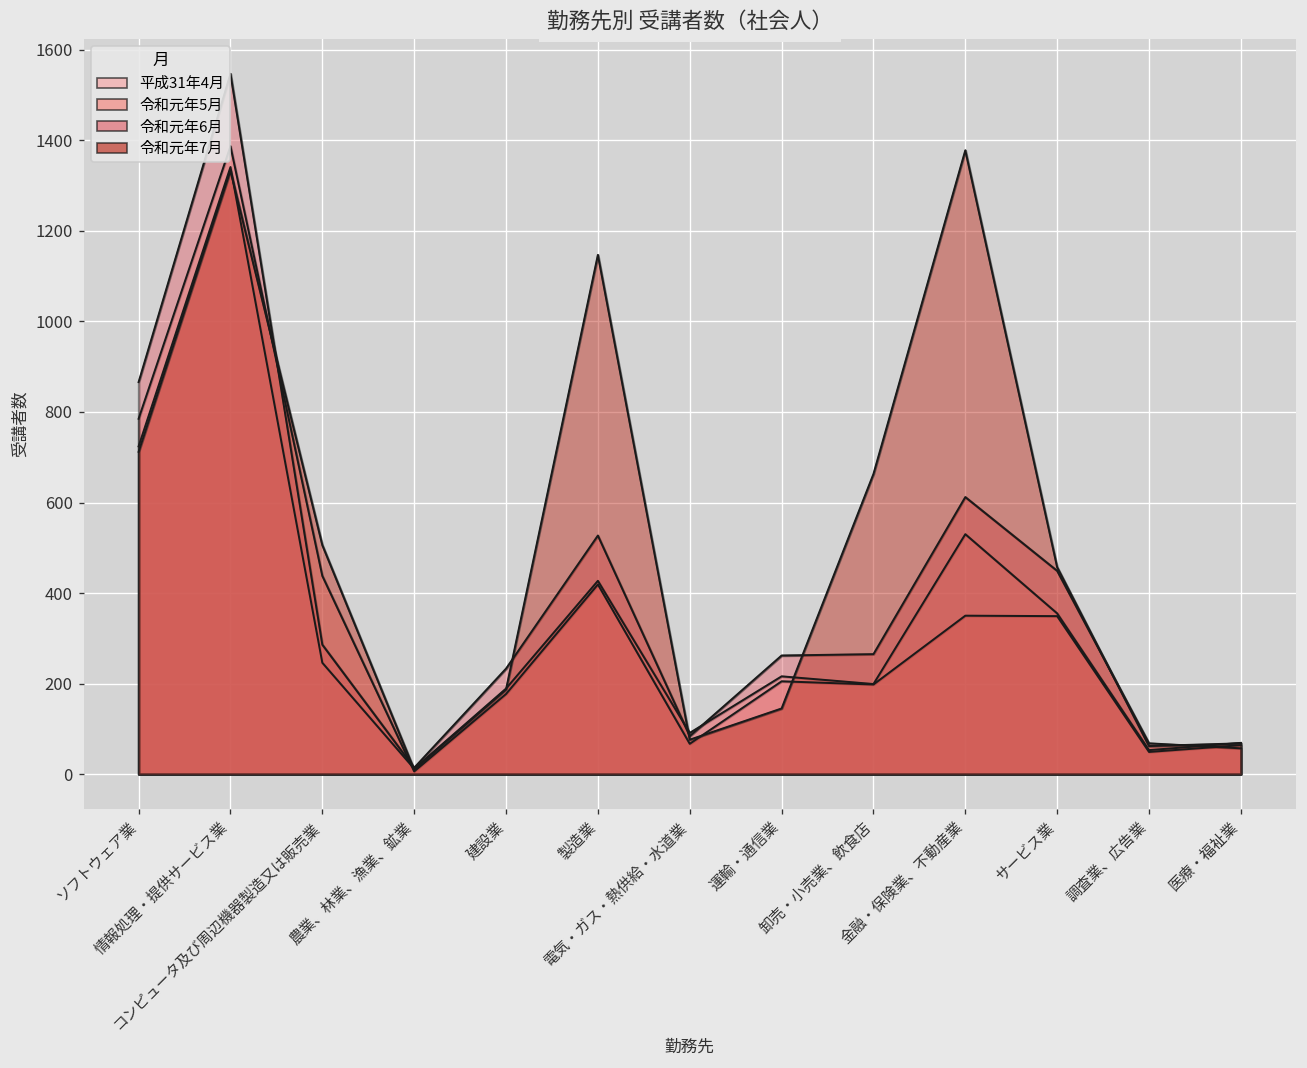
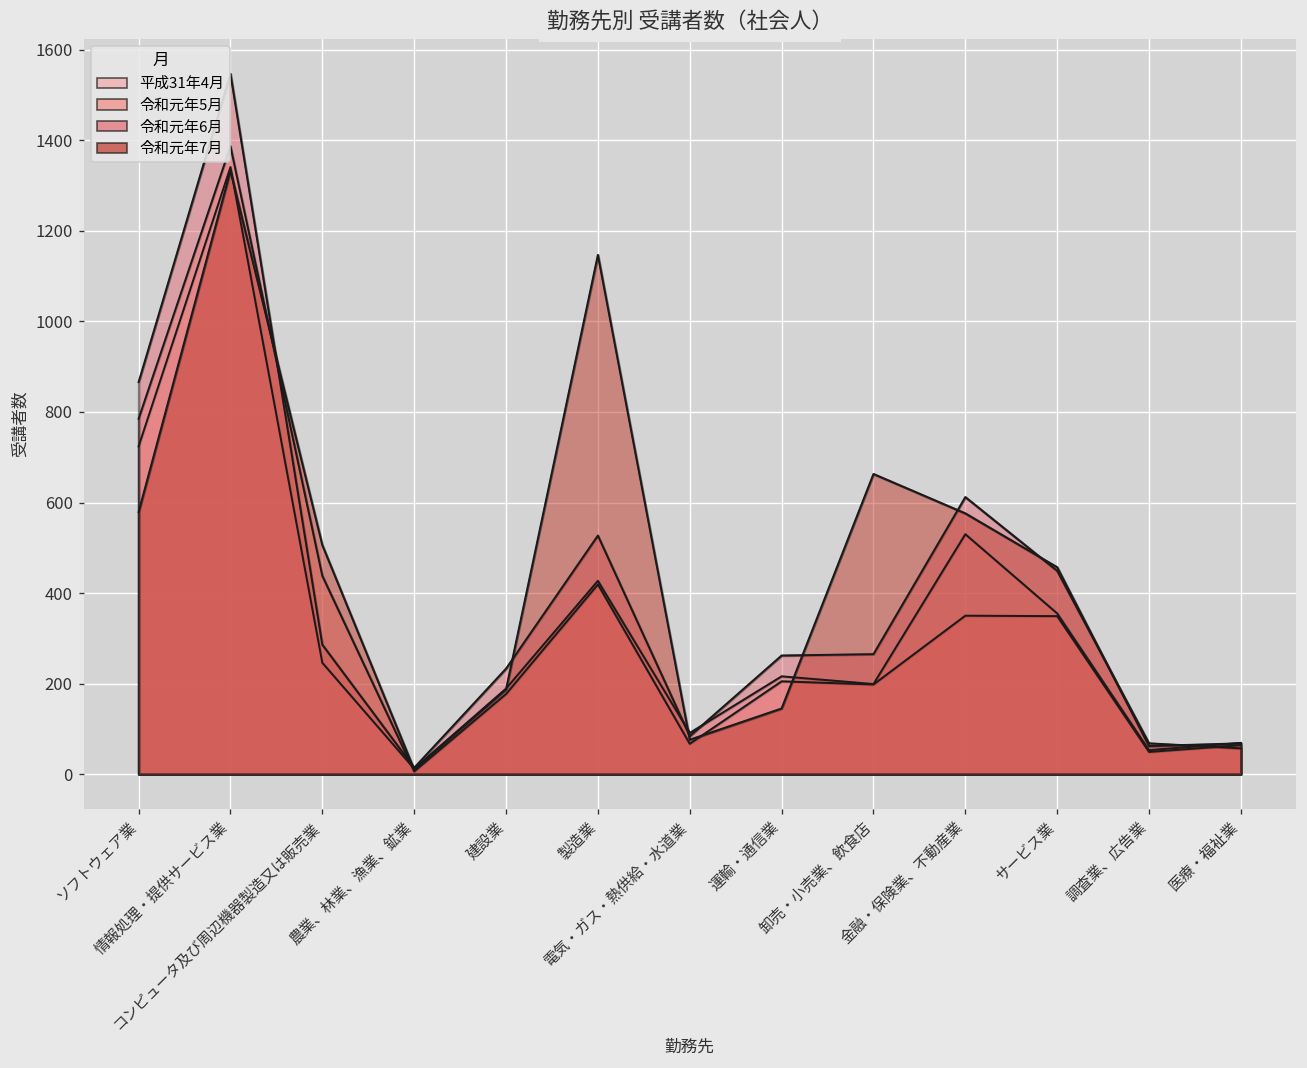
  {
    "令和元年7月": {
-     "ソフトウェア業": 710,
+     "ソフトウェア業": 580,
      "情報処理・提供サービス業": 1330,
      "コンピュータ及び周辺機器製造又は販売業": 510,
      "製造業": 1150,
      "電気・ガス・熱供給・水道業": 80,
      "運輸・通信業": 150,
      "卸売・小売業、飲食店": 660,
-     "金融・保険業、不動産業": 1380,
+     "金融・保険業、不動産業": 580,
      "サービス業": 460
    }
  }
